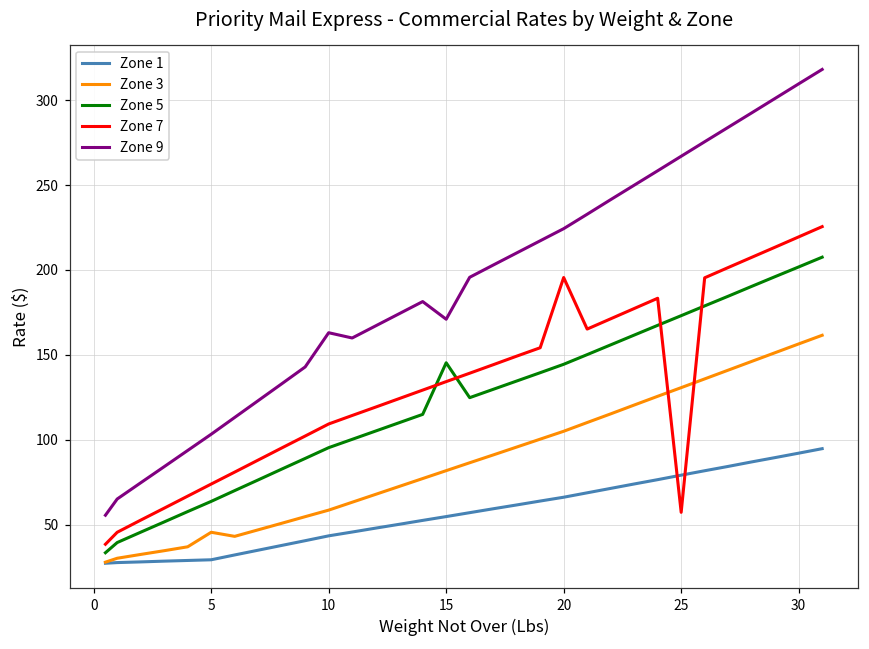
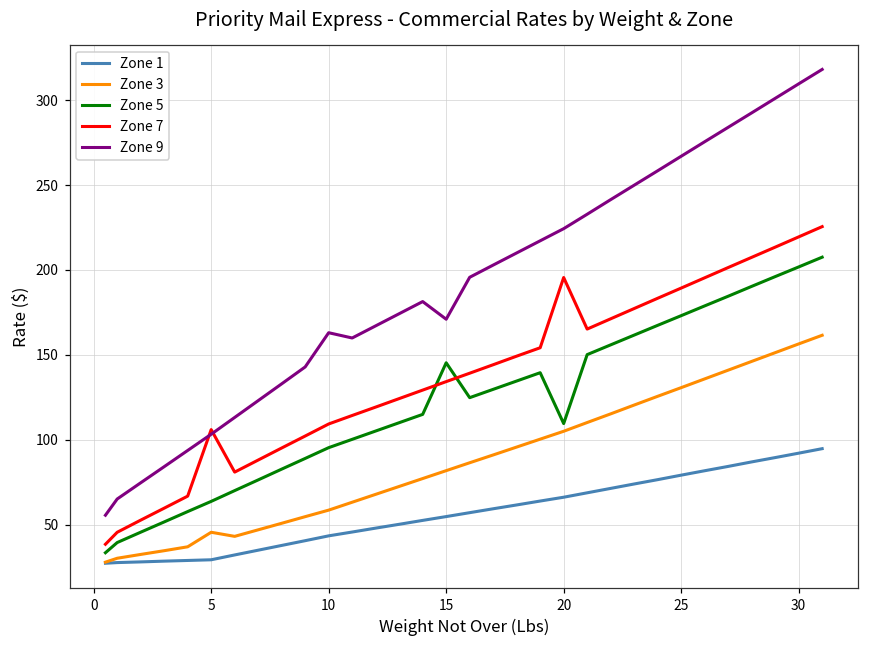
  {
    "Zone 1": {
      "5": 29,
      "10": 43,
      "15": 55,
      "20": 66,
      "25": 79,
      "30": 92
    },
    "Zone 3": {
      "5": 45,
      "10": 59,
      "15": 82,
      "20": 105,
      "25": 131,
      "30": 156
    },
    "Zone 5": {
      "5": 64,
      "10": 95,
      "15": 145,
-     "20": 144,
+     "20": 110,
      "25": 173,
      "30": 202
    },
    "Zone 7": {
-     "5": 74,
+     "5": 106,
      "10": 109,
      "15": 134,
      "20": 196,
-     "25": 57,
+     "25": 189,
      "30": 219
    },
    "Zone 9": {
      "5": 103,
      "10": 163,
      "15": 171,
      "20": 224,
      "25": 267,
      "30": 310
    }
  }
